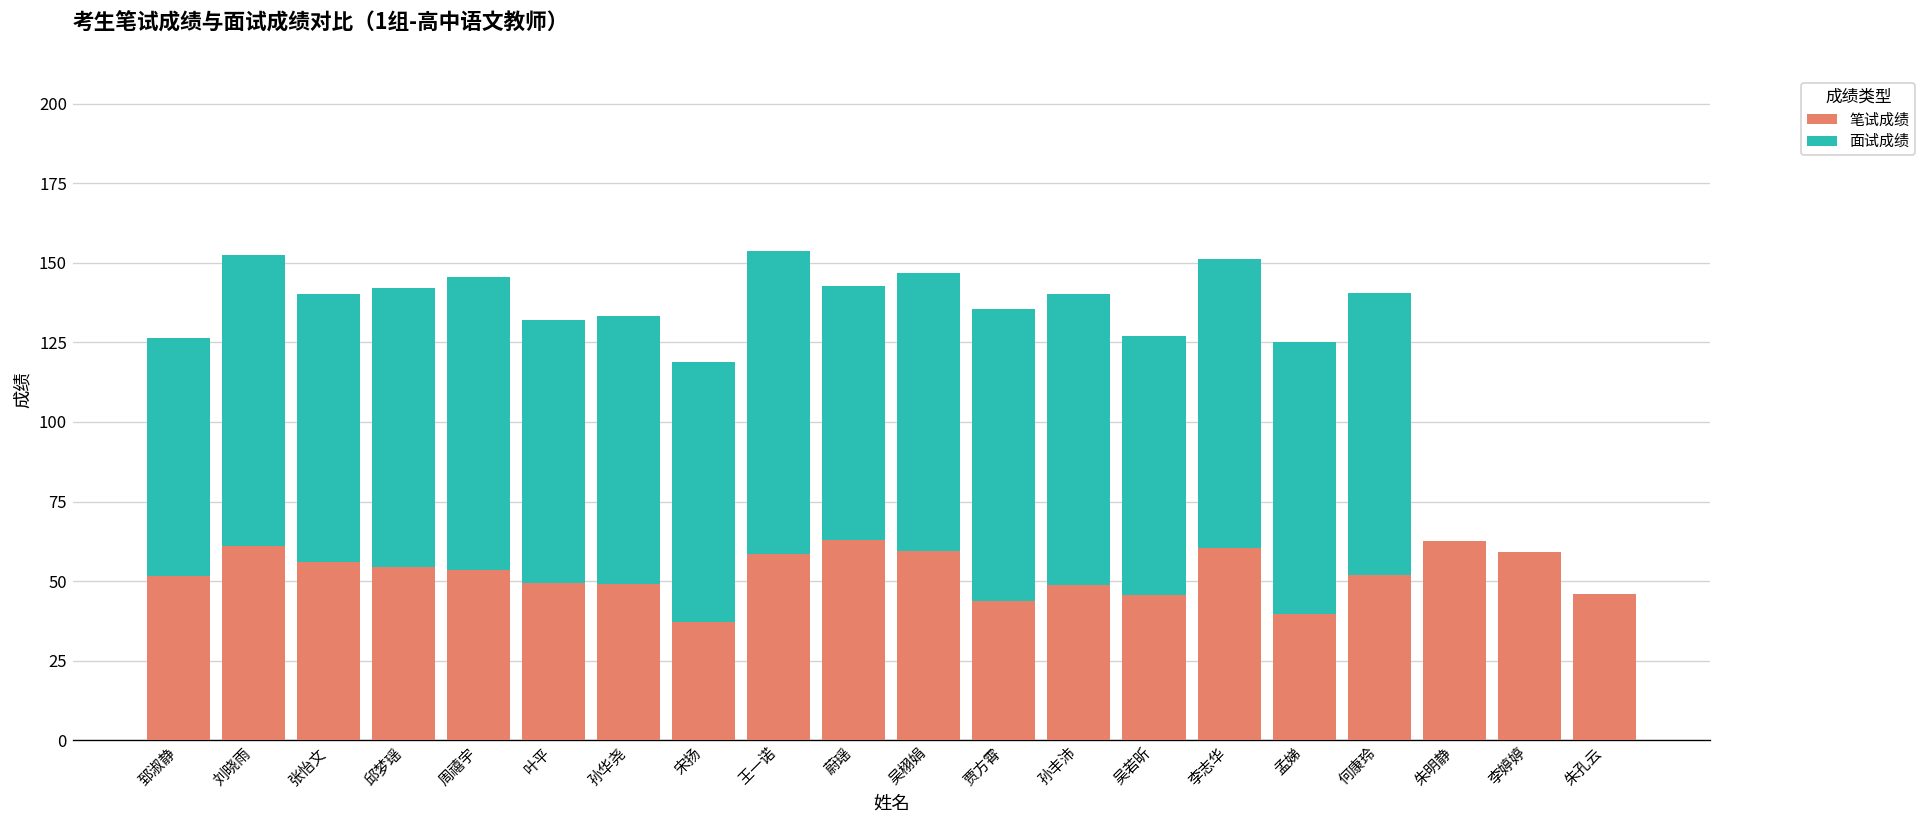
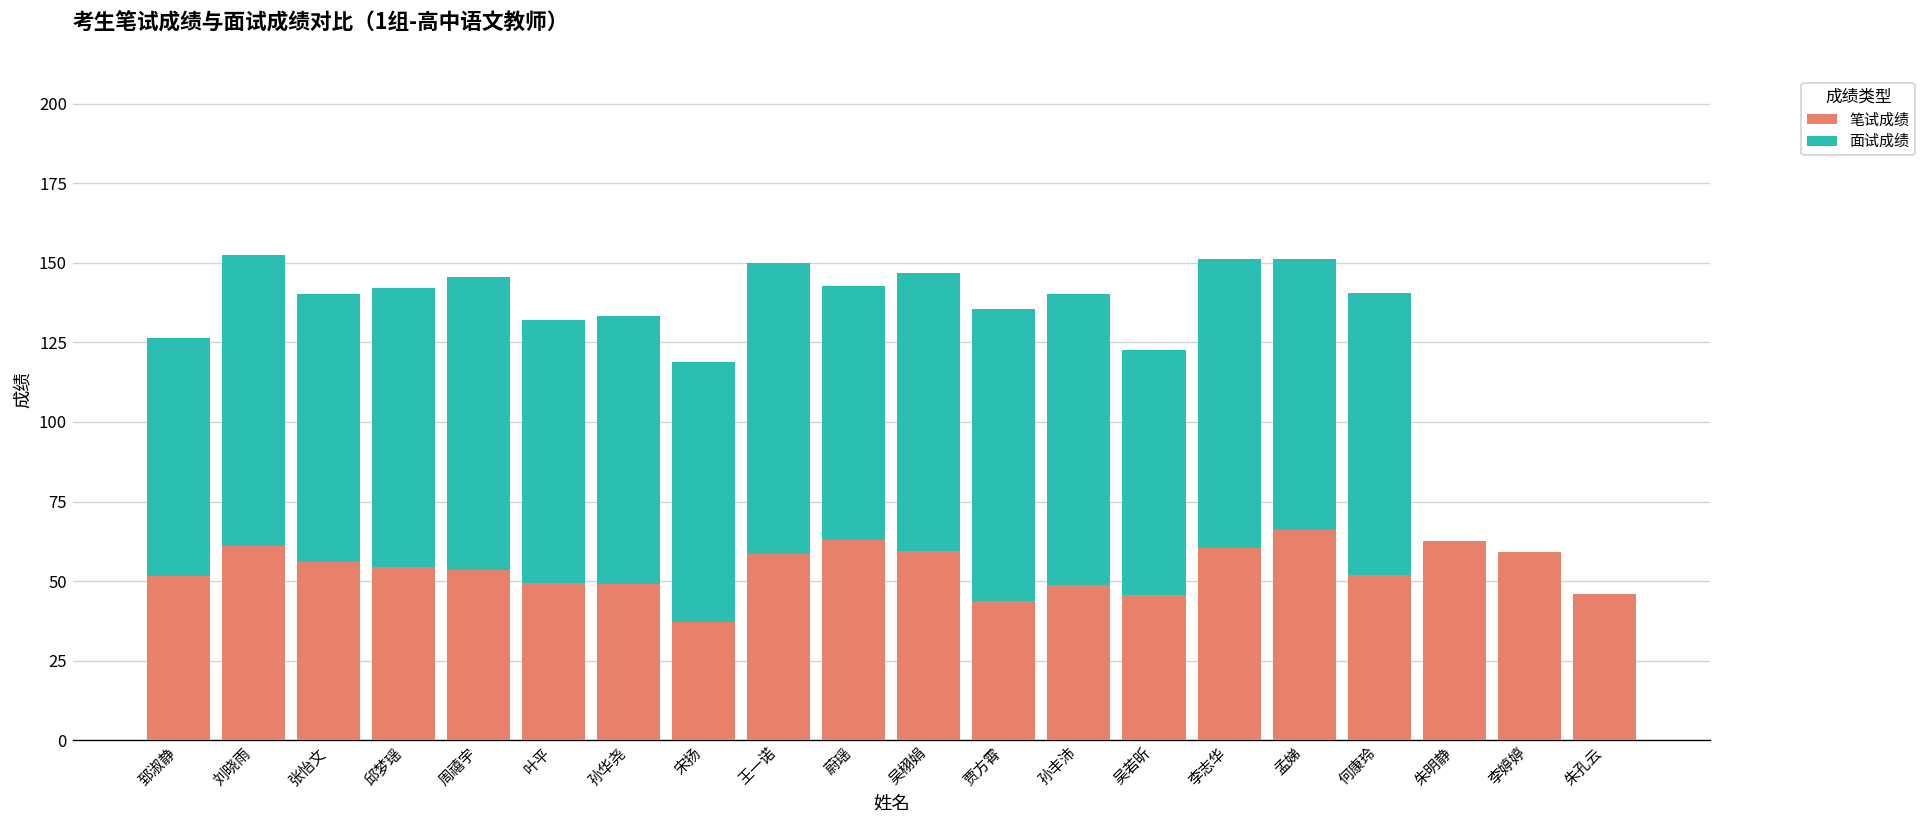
  {
    "笔试成绩": {
      "郅淑静": 52,
      "刘晓雨": 61,
      "张怡文": 56,
      "邱梦瑶": 55,
      "周禧宇": 54,
      "叶平": 50,
      "孙华尧": 49,
      "宋扬": 37,
      "王一诺": 58,
      "蔚瑶": 63,
      "吴栩娟": 60,
      "贾方霄": 44,
      "孙丰沛": 49,
      "吴若昕": 46,
      "李志华": 60,
-     "孟娣": 40,
+     "孟娣": 66,
      "何康玲": 52,
      "朱明静": 63,
      "李婷婷": 59,
      "朱孔云": 46
    },
    "面试成绩": {
      "郅淑静": 75,
      "刘晓雨": 92,
      "张怡文": 84,
      "邱梦瑶": 88,
      "周禧宇": 92,
      "叶平": 82,
      "孙华尧": 84,
      "宋扬": 82,
-     "王一诺": 95,
+     "王一诺": 92,
      "蔚瑶": 80,
      "吴栩娟": 87,
      "贾方霄": 92,
      "孙丰沛": 91,
-     "吴若昕": 81,
+     "吴若昕": 77,
      "李志华": 91,
      "孟娣": 85,
      "何康玲": 89,
      "朱明静": 0,
      "李婷婷": 0,
      "朱孔云": 0
    }
  }
